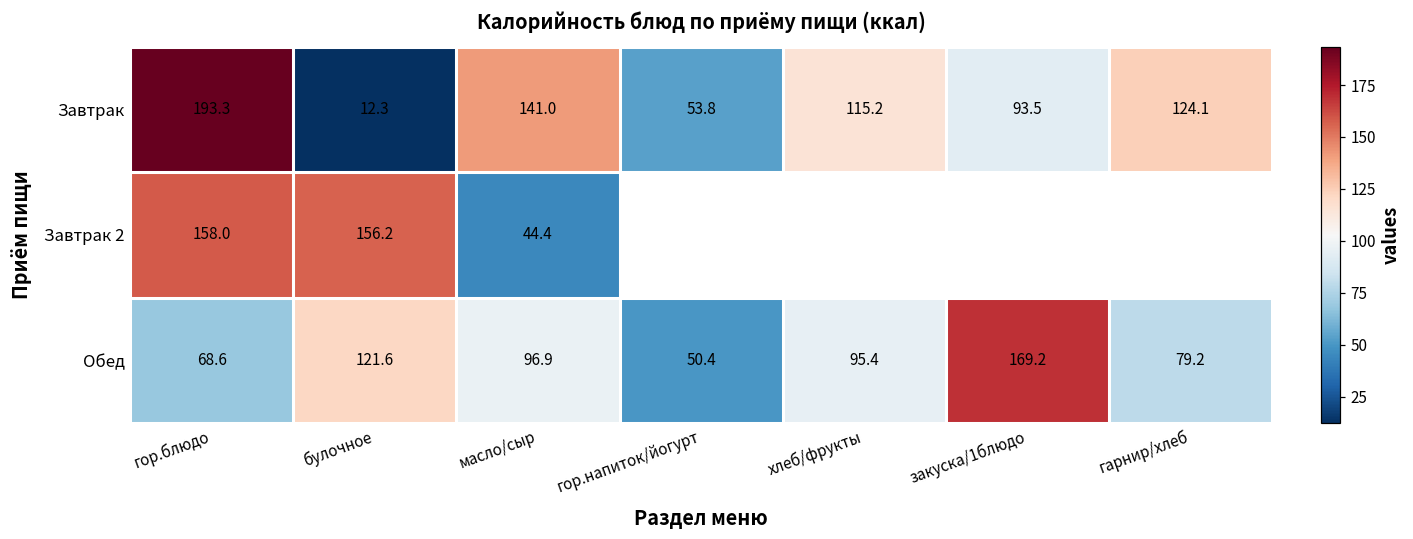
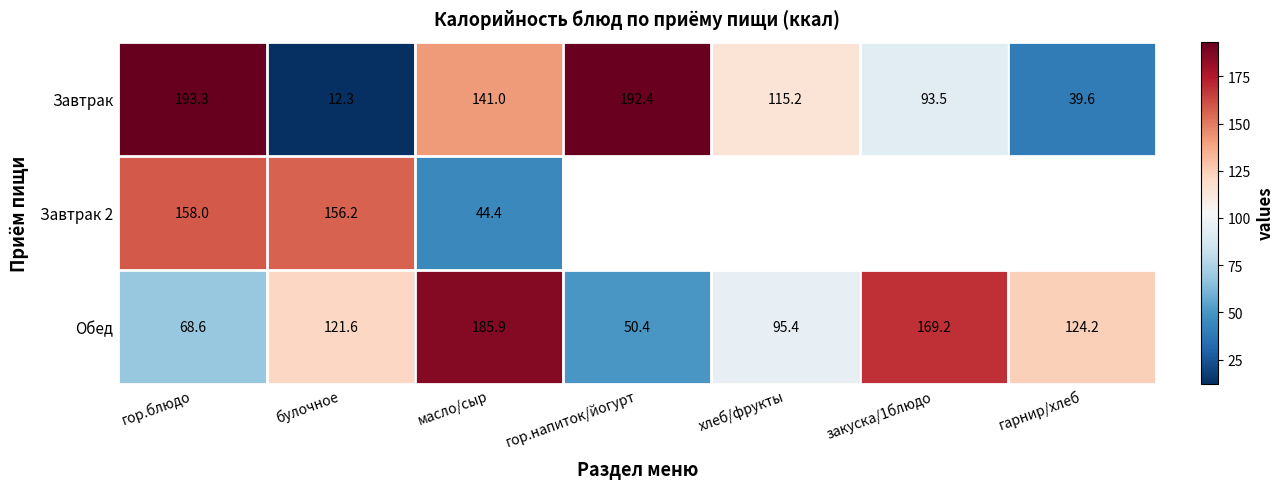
  {
    "Завтрак": {
      "гор.блюдо": 193.3,
      "булочное": 12.3,
      "масло/сыр": 141.0,
-     "гор.напиток/йогурт": 53.8,
+     "гор.напиток/йогурт": 192.4,
      "хлеб/фрукты": 115.2,
      "закуска/1блюдо": 93.5,
-     "гарнир/хлеб": 124.1
+     "гарнир/хлеб": 39.6
    },
    "Завтрак 2": {
      "гор.блюдо": 158.0,
      "булочное": 156.2,
      "масло/сыр": 44.4
    },
    "Обед": {
      "гор.блюдо": 68.6,
      "булочное": 121.6,
-     "масло/сыр": 96.9,
+     "масло/сыр": 185.9,
      "гор.напиток/йогурт": 50.4,
      "хлеб/фрукты": 95.4,
      "закуска/1блюдо": 169.2,
-     "гарнир/хлеб": 79.2
+     "гарнир/хлеб": 124.2
    }
  }
